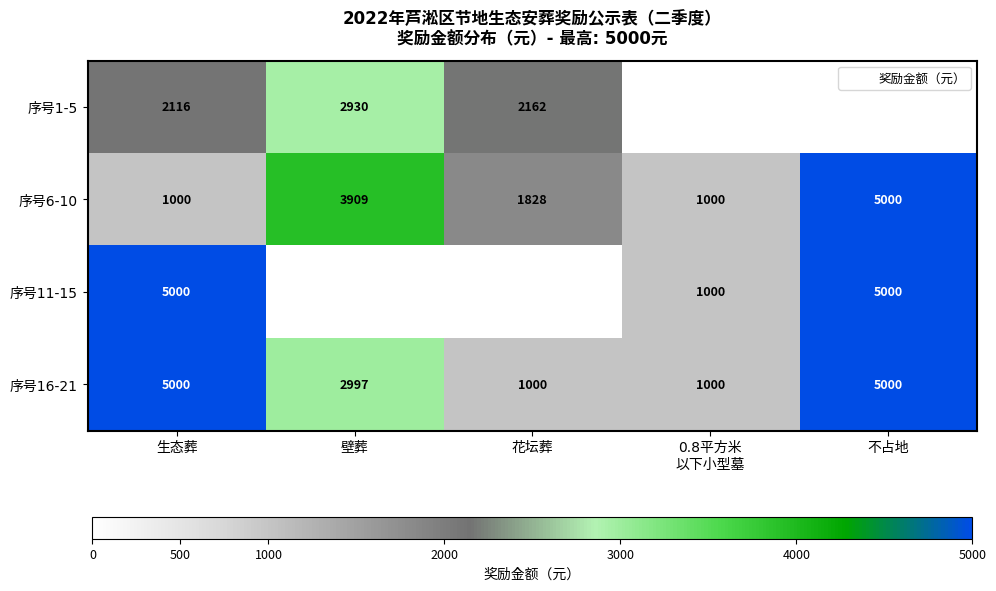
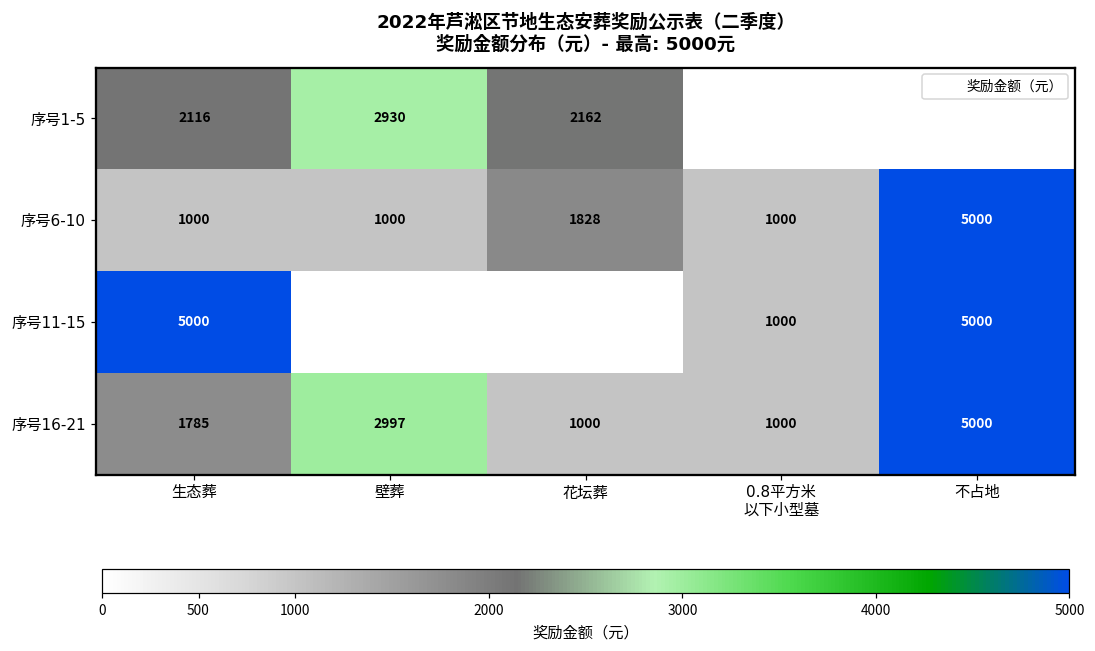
  {
    "序号1-5": {
      "生态葬": 2116,
      "壁葬": 2930,
      "花坛葬": 2162
    },
    "序号6-10": {
      "生态葬": 1000,
-     "壁葬": 3909,
+     "壁葬": 1000,
      "花坛葬": 1828,
      "0.8平方米 以下小型墓": 1000,
      "不占地": 5000
    },
    "序号11-15": {
      "生态葬": 5000,
      "0.8平方米 以下小型墓": 1000,
      "不占地": 5000
    },
    "序号16-21": {
-     "生态葬": 5000,
+     "生态葬": 1785,
      "壁葬": 2997,
      "花坛葬": 1000,
      "0.8平方米 以下小型墓": 1000,
      "不占地": 5000
    }
  }
